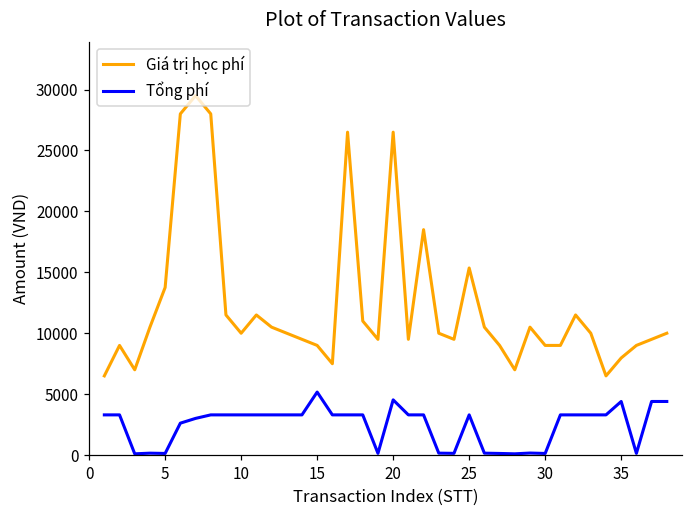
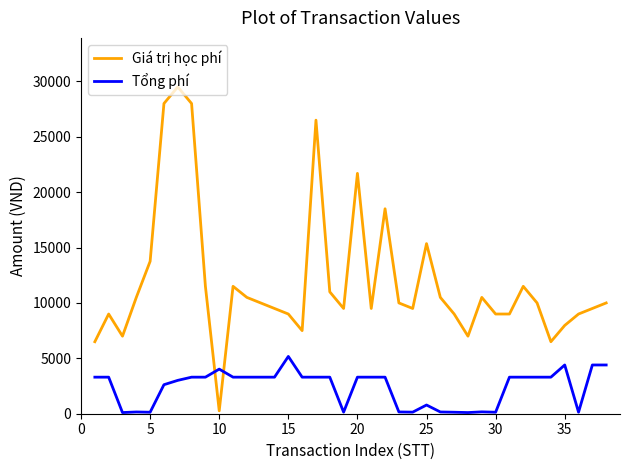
  {
    "Giá trị học phí": {
      "5": 13800,
-     "10": 10000,
+     "10": 300,
      "15": 9000,
-     "20": 26500,
+     "20": 21700,
      "25": 15400,
      "30": 9000,
      "35": 8000
    },
    "Tổng phí": {
      "5": 100,
-     "10": 3300,
+     "10": 4000,
      "15": 5200,
-     "20": 4500,
-     "25": 3300,
+     "20": 3300,
+     "25": 800,
      "30": 100,
      "35": 4400
    }
  }
